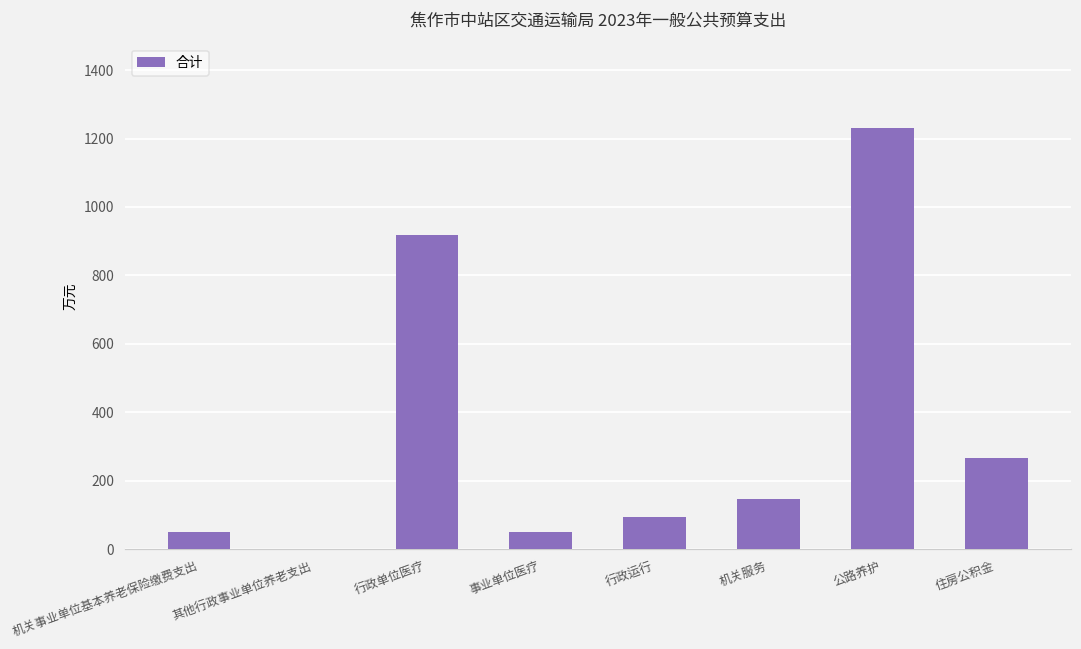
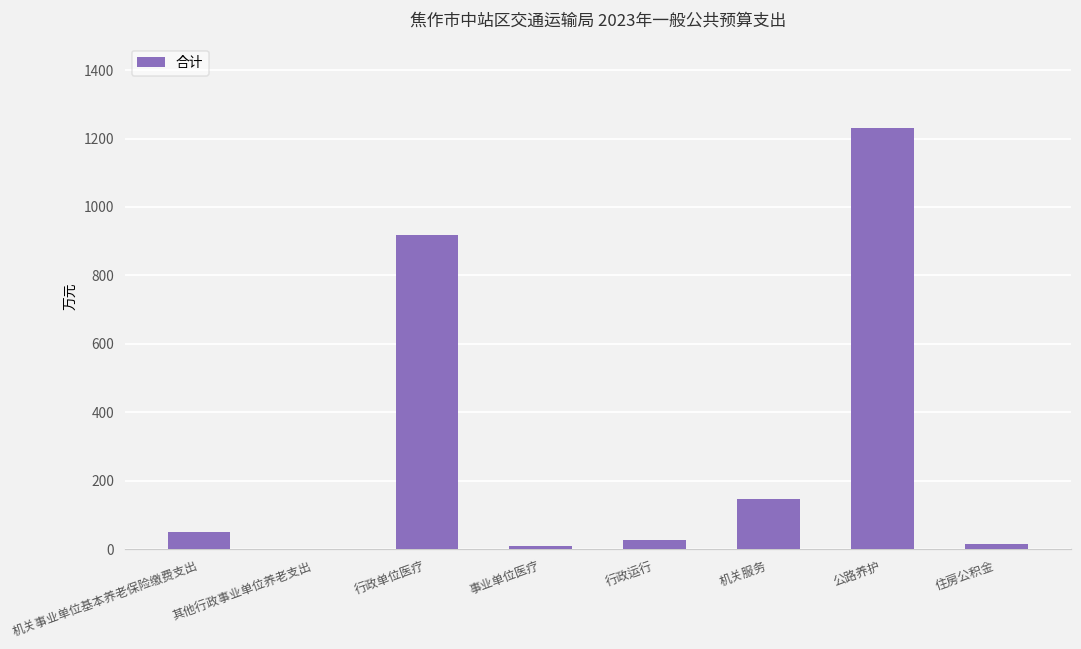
  {
    "机关事业单位基本养老保险缴费支出": 50,
    "行政单位医疗": 920,
-   "事业单位医疗": 50,
-   "行政运行": 90,
+   "事业单位医疗": 10,
+   "行政运行": 30,
    "机关服务": 150,
    "公路养护": 1230,
-   "住房公积金": 270
+   "住房公积金": 20
  }
